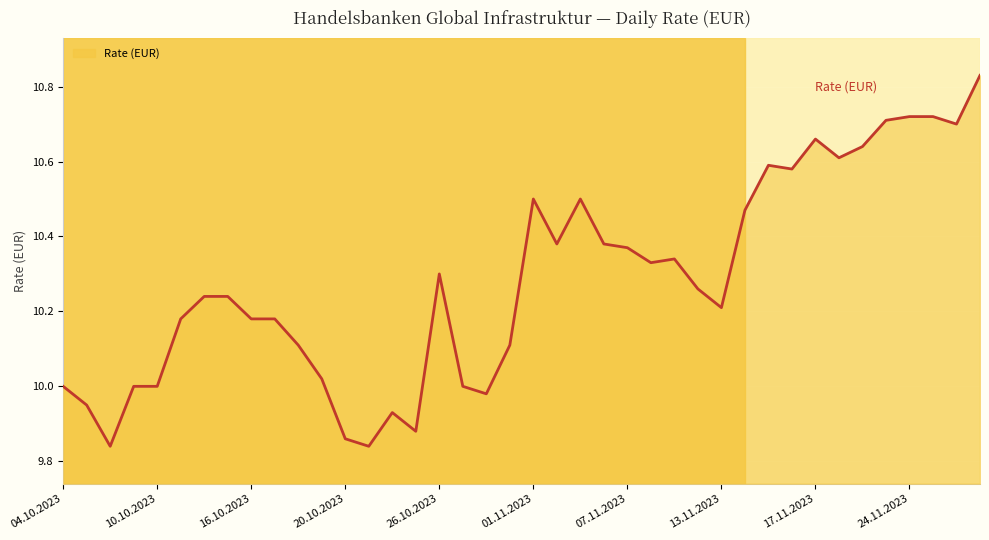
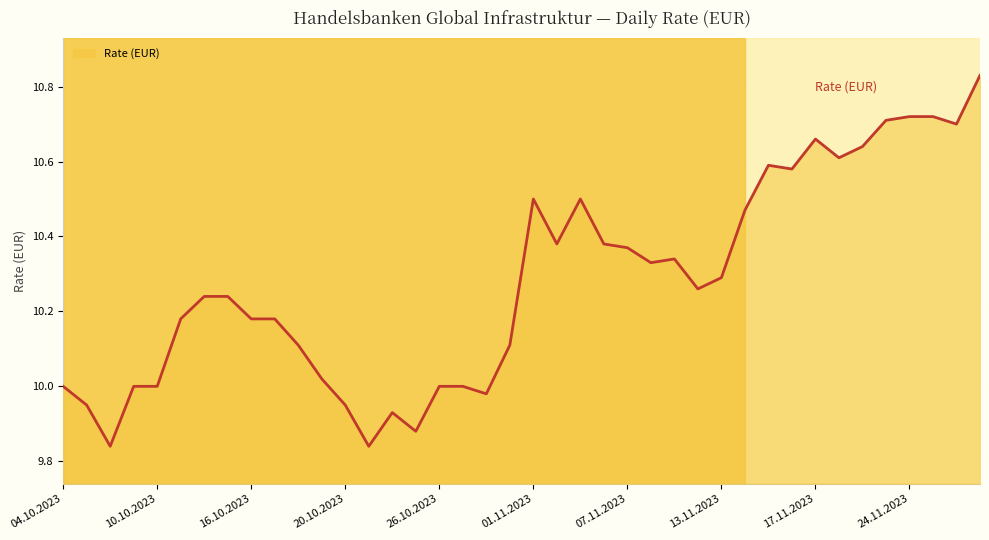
  {
    "04.10.2023": 10.00,
    "10.10.2023": 10.00,
    "16.10.2023": 10.18,
-   "20.10.2023": 9.86,
-   "26.10.2023": 10.3,
+   "20.10.2023": 9.95,
+   "26.10.2023": 10.0,
    "01.11.2023": 10.50,
    "07.11.2023": 10.37,
-   "13.11.2023": 10.21,
+   "13.11.2023": 10.29,
    "17.11.2023": 10.66,
    "24.11.2023": 10.72
  }
